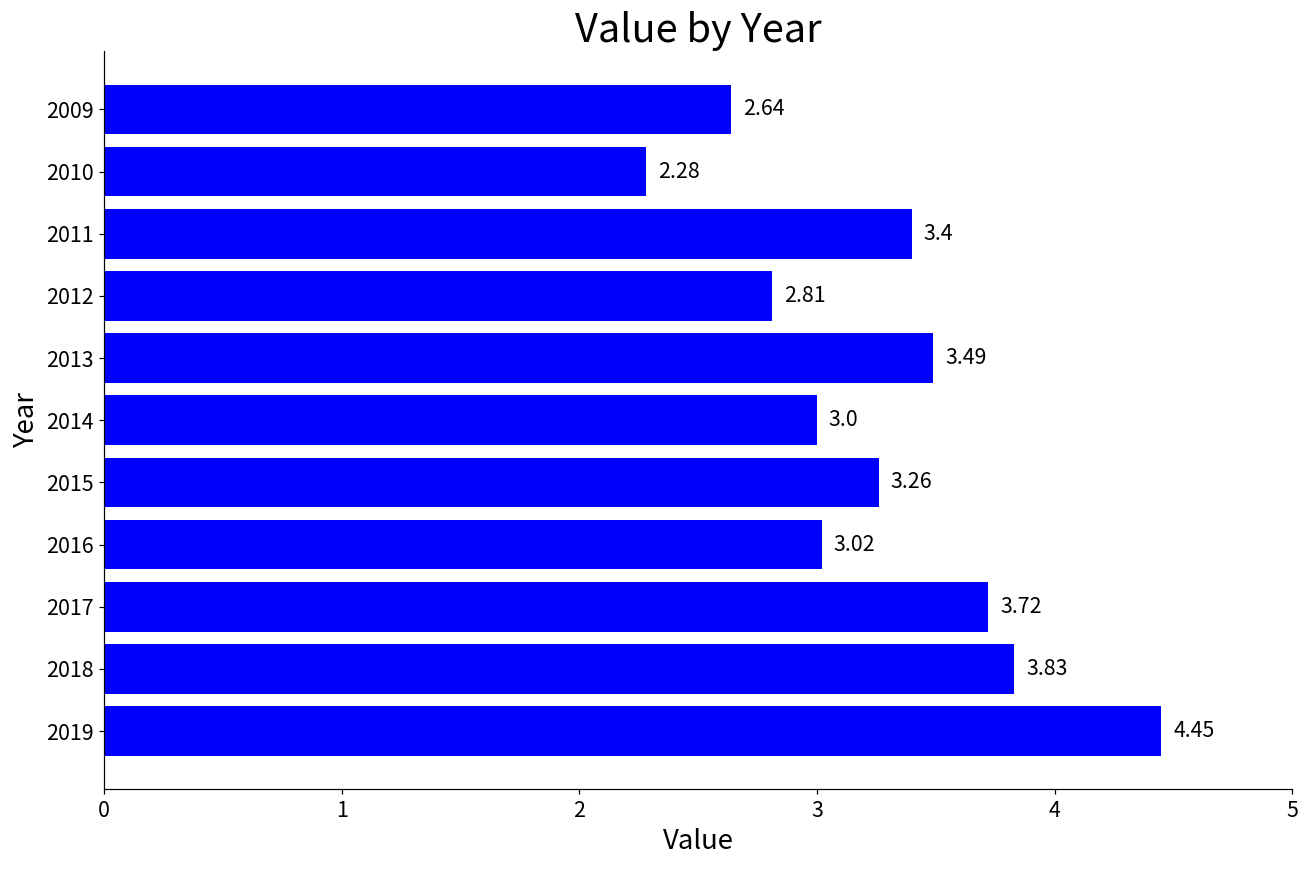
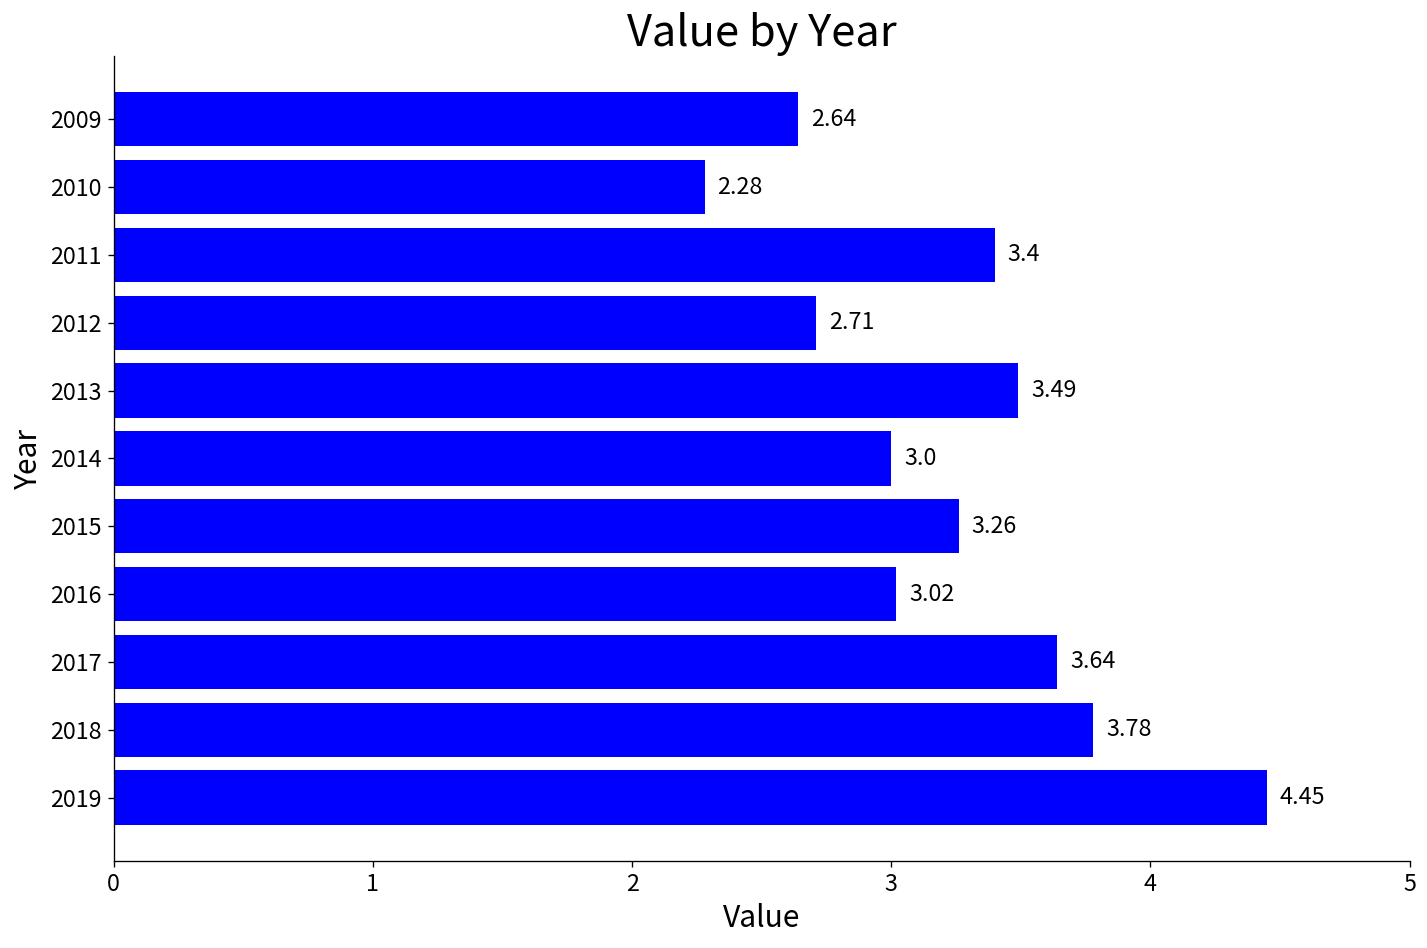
  {
    "2009": 2.64,
    "2010": 2.28,
    "2011": 3.4,
-   "2012": 2.81,
+   "2012": 2.71,
    "2013": 3.49,
    "2014": 3.0,
    "2015": 3.26,
    "2016": 3.02,
-   "2017": 3.72,
-   "2018": 3.83,
+   "2017": 3.64,
+   "2018": 3.78,
    "2019": 4.45
  }
